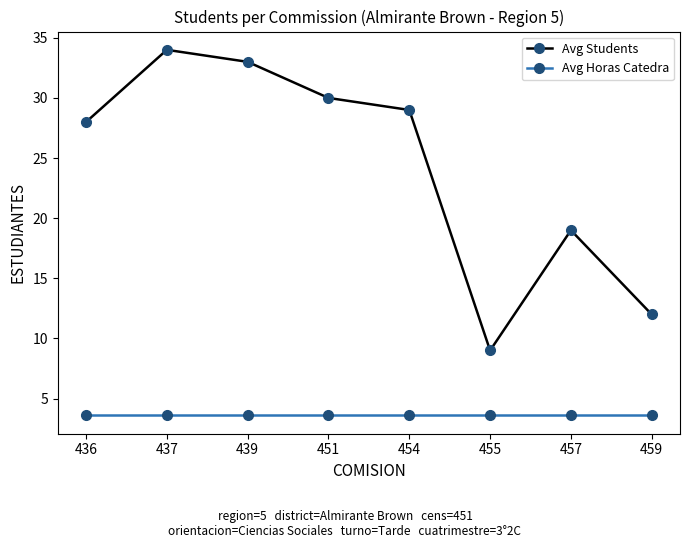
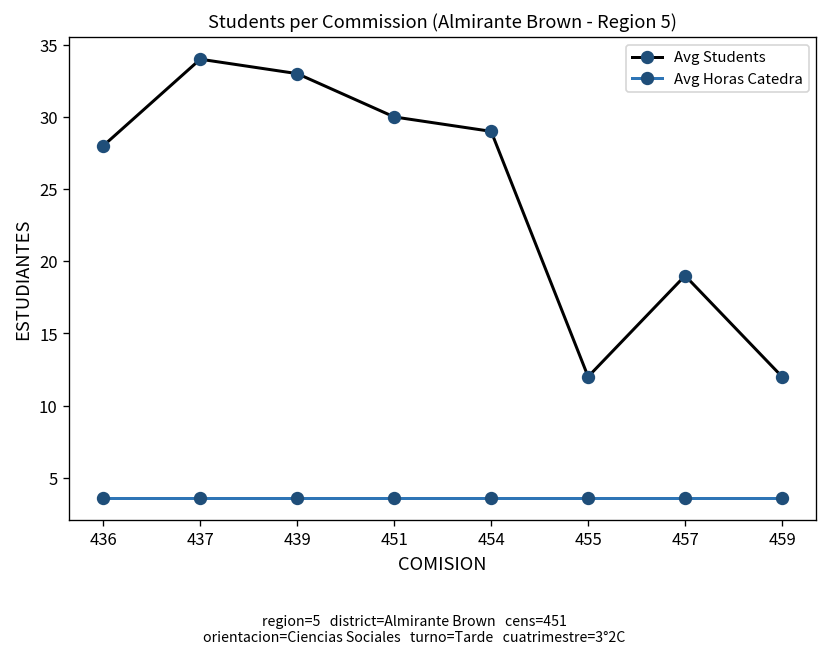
  {
    "Avg Students": {
      "436": 28,
      "437": 34,
      "439": 33,
      "451": 30,
      "454": 29,
-     "455": 9,
+     "455": 12,
      "457": 19,
      "459": 12
    },
    "Avg Horas Catedra": {
      "436": 3.6,
      "437": 3.6,
      "439": 3.6,
      "451": 3.6,
      "454": 3.6,
      "455": 3.6,
      "457": 3.6,
      "459": 3.6
    }
  }
